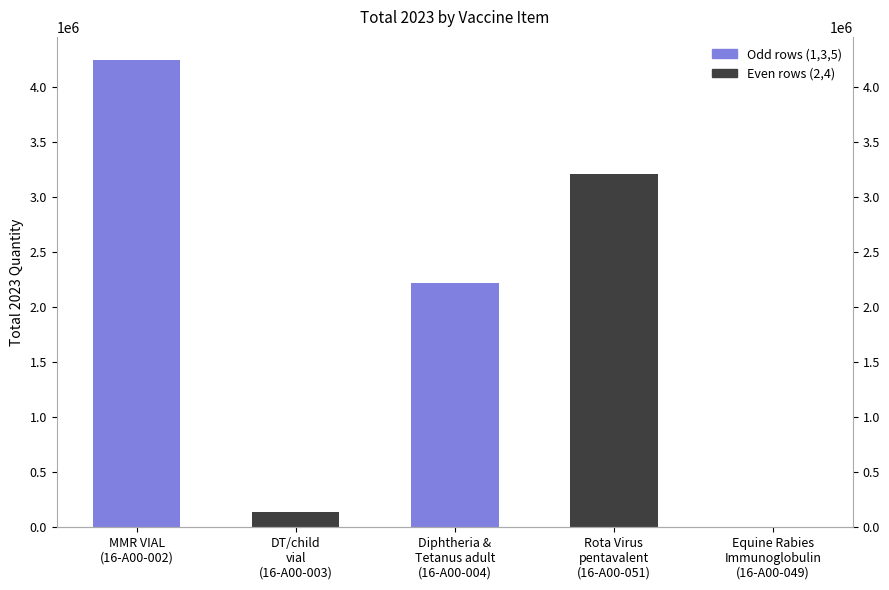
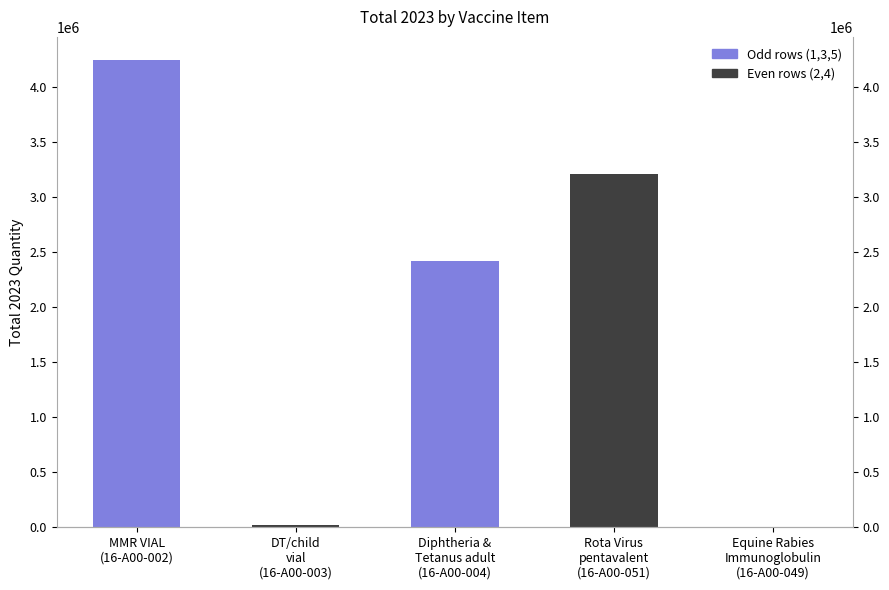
  {
    "MMR VIAL (16-A00-002)": 4240000,
-   "DT/child vial (16-A00-003)": 140000,
-   "Diphtheria & Tetanus adult (16-A00-004)": 2220000,
+   "DT/child vial (16-A00-003)": 30000,
+   "Diphtheria & Tetanus adult (16-A00-004)": 2420000,
    "Rota Virus pentavalent (16-A00-051)": 3210000,
    "Equine Rabies Immunoglobulin (16-A00-049)": 0
  }
